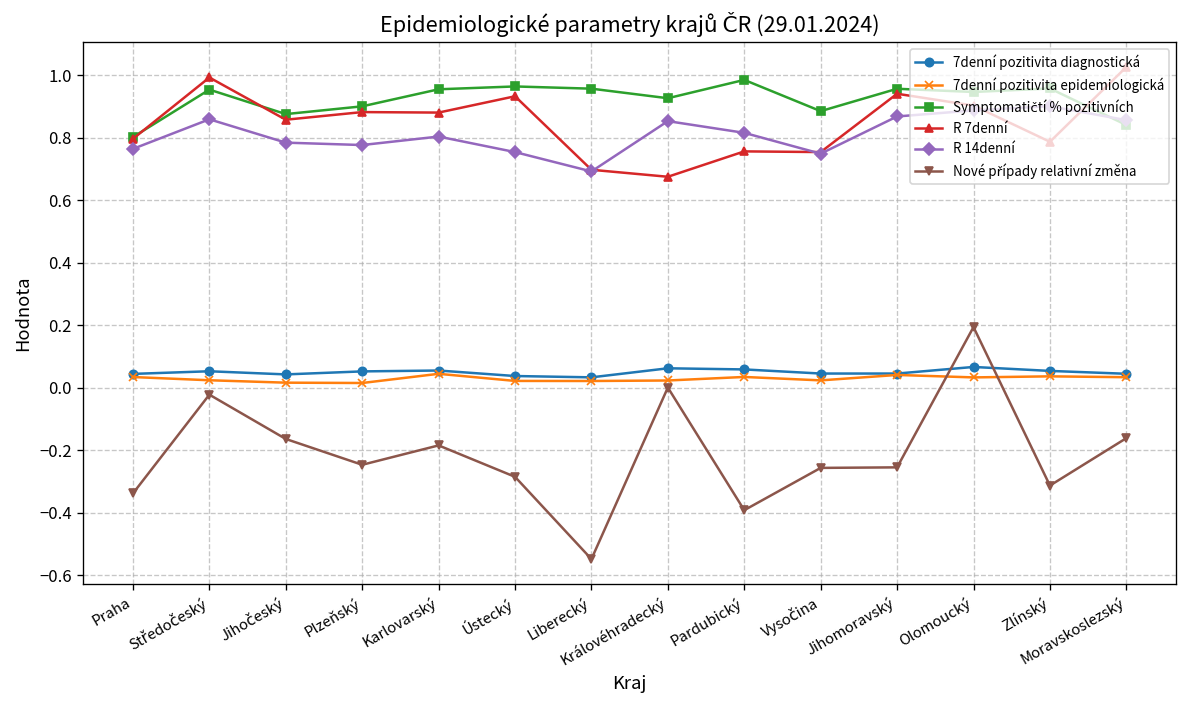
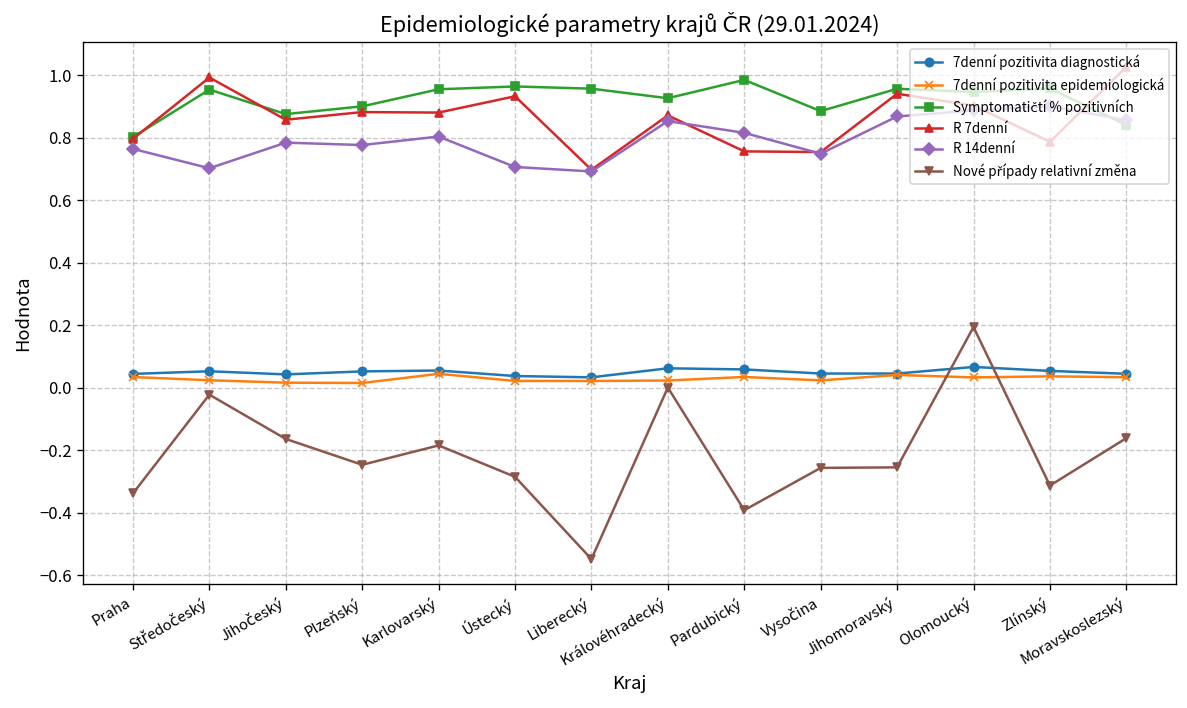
  {
    "7denní pozitivita diagnostická": {
      "Praha": 0.04,
      "Středočeský": 0.05,
      "Jihočeský": 0.04,
      "Plzeňský": 0.05,
      "Karlovarský": 0.05,
      "Ústecký": 0.04,
      "Liberecký": 0.03,
      "Královéhradecký": 0.06,
      "Pardubický": 0.06,
      "Vysočina": 0.04,
      "Olomoucký": 0.07,
      "Zlínský": 0.05,
      "Moravskoslezský": 0.04
    },
    "7denní pozitivita epidemiologická": {
      "Praha": 0.03,
      "Středočeský": 0.02,
      "Jihočeský": 0.02,
      "Plzeňský": 0.01,
      "Karlovarský": 0.04,
      "Ústecký": 0.02,
      "Liberecký": 0.02,
      "Královéhradecký": 0.02,
      "Pardubický": 0.03,
      "Vysočina": 0.02,
      "Olomoucký": 0.03,
      "Zlínský": 0.04,
      "Moravskoslezský": 0.03
    },
    "Symptomatičtí % pozitivních": {
      "Středočeský": 0.95,
      "Jihočeský": 0.88,
      "Plzeňský": 0.90,
      "Karlovarský": 0.95,
      "Ústecký": 0.96,
      "Liberecký": 0.96,
      "Královéhradecký": 0.93,
      "Pardubický": 0.98,
      "Vysočina": 0.88,
      "Jihomoravský": 0.96
    },
    "R 7denní": {
      "Středočeský": 0.99,
      "Jihočeský": 0.86,
      "Plzeňský": 0.88,
      "Karlovarský": 0.88,
      "Ústecký": 0.93,
-     "Královéhradecký": 0.67,
+     "Královéhradecký": 0.87,
      "Pardubický": 0.76,
      "Jihomoravský": 0.94
    },
    "R 14denní": {
      "Praha": 0.76,
-     "Středočeský": 0.86,
+     "Středočeský": 0.70,
      "Jihočeský": 0.78,
      "Plzeňský": 0.78,
      "Karlovarský": 0.80,
-     "Ústecký": 0.75,
+     "Ústecký": 0.71,
      "Královéhradecký": 0.85,
      "Pardubický": 0.82,
      "Jihomoravský": 0.87
    },
    "Nové případy relativní změna": {
      "Praha": -0.34,
      "Středočeský": -0.02,
      "Jihočeský": -0.16,
      "Plzeňský": -0.25,
      "Karlovarský": -0.19,
      "Ústecký": -0.29,
      "Liberecký": -0.55,
      "Královéhradecký": 0.00,
      "Pardubický": -0.39,
      "Vysočina": -0.26,
      "Jihomoravský": -0.26,
      "Olomoucký": 0.19,
      "Zlínský": -0.31,
      "Moravskoslezský": -0.16
    }
  }
